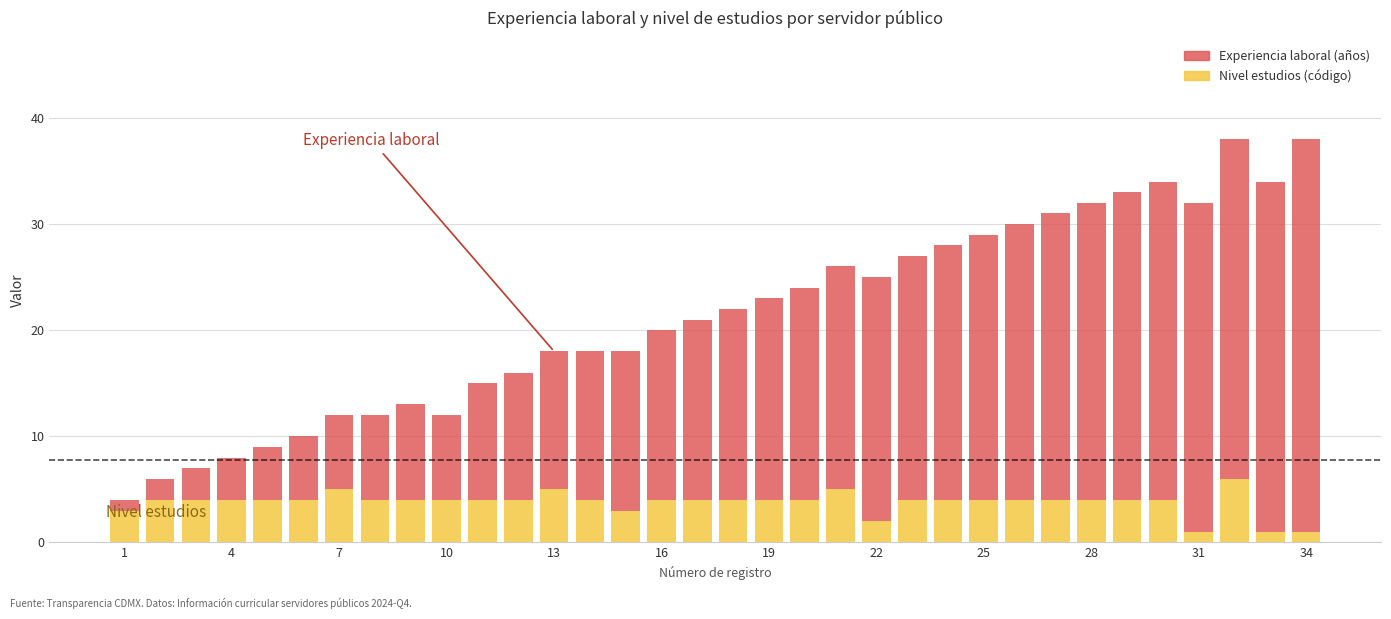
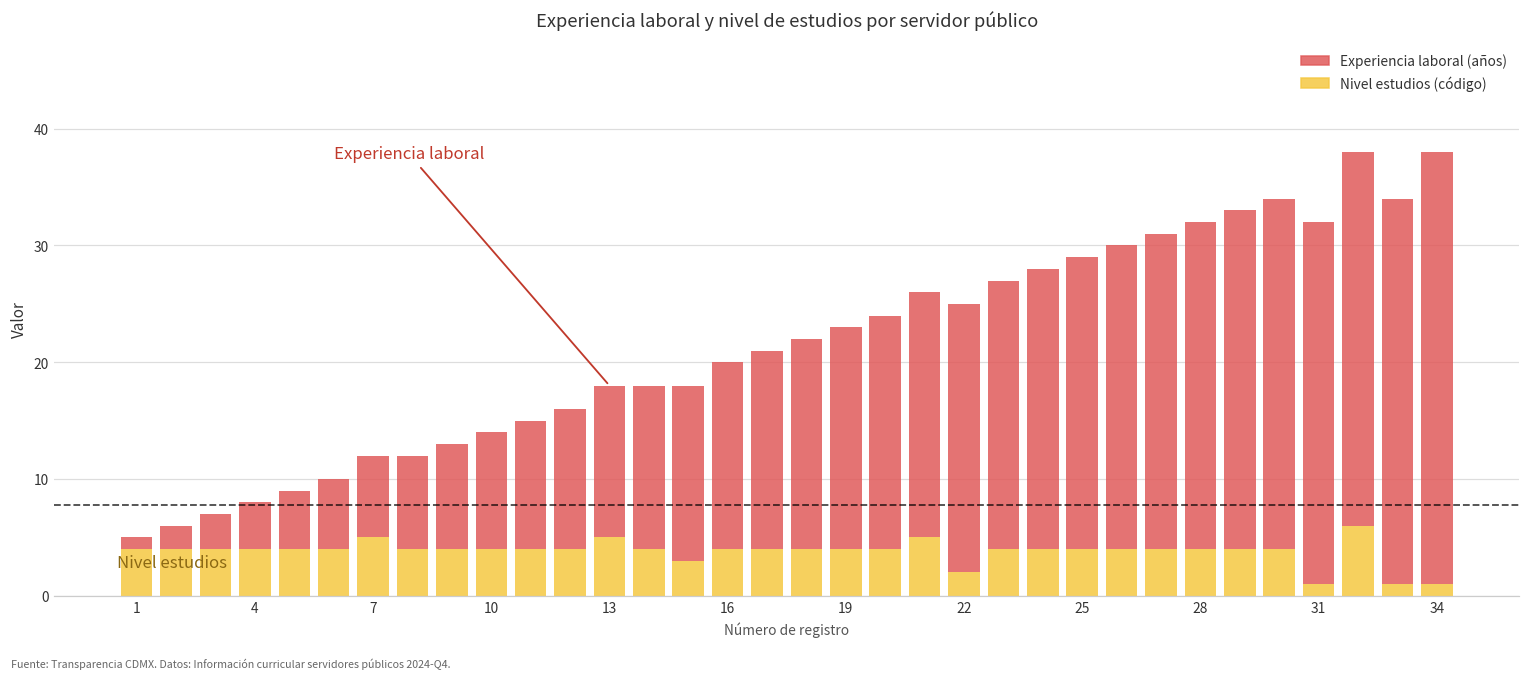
  {
    "Nivel estudios (código)": {
-     "1": 3,
+     "1": 4,
      "4": 4,
      "7": 5,
      "10": 4,
      "13": 5,
      "16": 4,
      "19": 4,
      "22": 2,
      "25": 4,
      "28": 4,
      "31": 1,
      "34": 1
    },
    "Experiencia laboral (años)": {
      "1": 1,
      "4": 4,
      "7": 7,
-     "10": 8,
+     "10": 10,
      "13": 13,
      "16": 16,
      "19": 19,
      "22": 23,
      "25": 25,
      "28": 28,
      "31": 31,
      "34": 37
    }
  }
